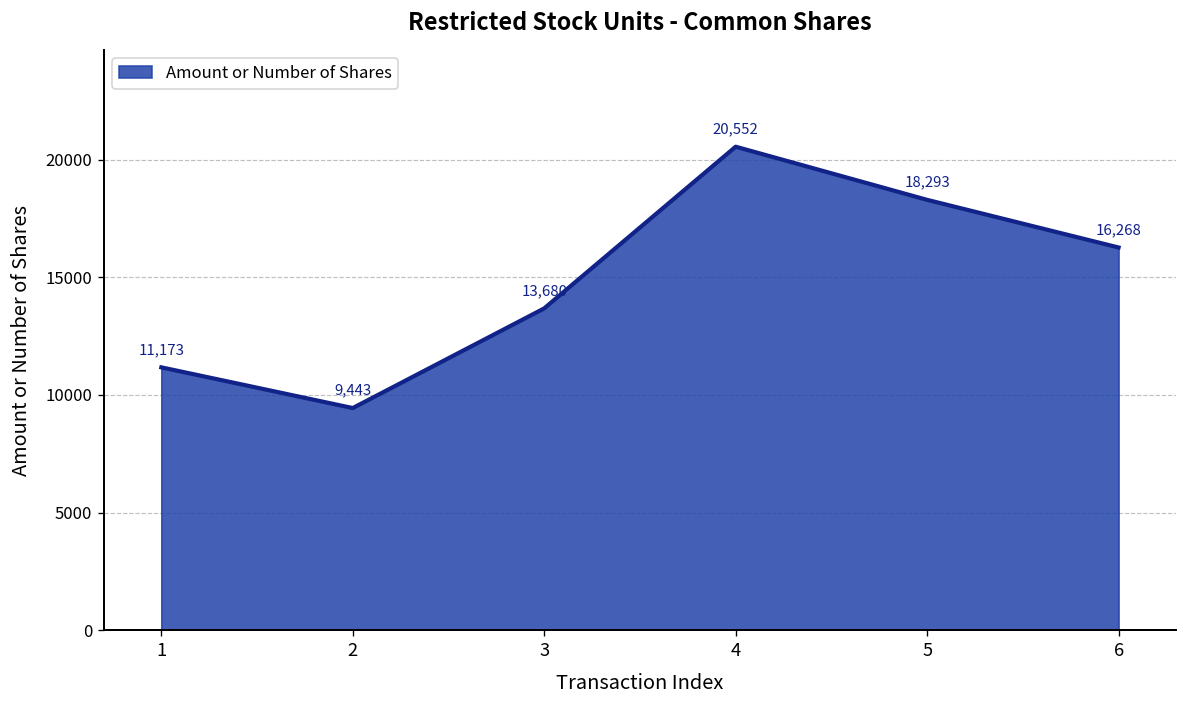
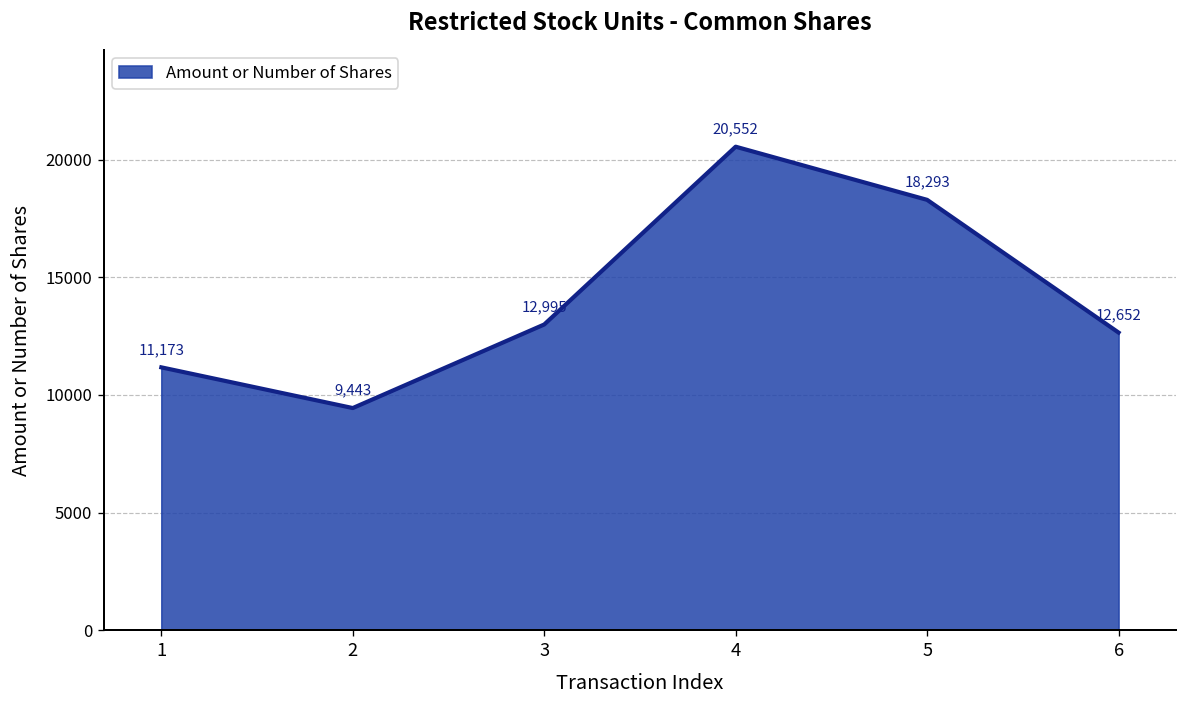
  {
    "1": "11,173",
    "2": "9,443",
-   "3": "13,680",
+   "3": "12,995",
    "4": "20,552",
    "5": "18,293",
-   "6": "16,268"
+   "6": "12,652"
  }
